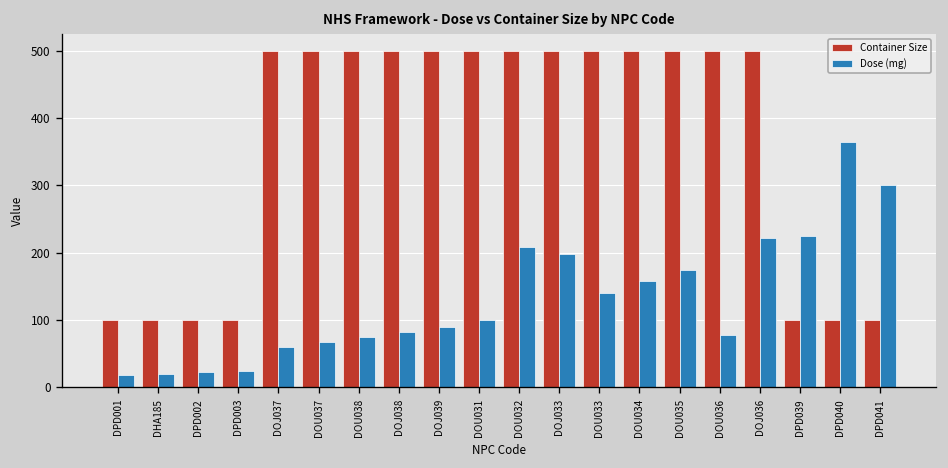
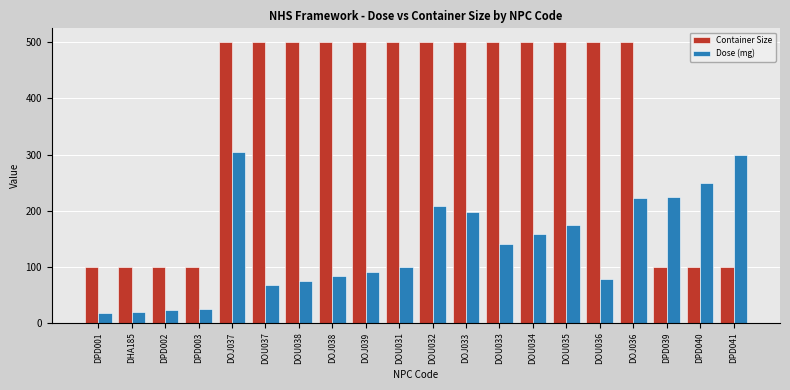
  {
    "Container Size": {
      "DPD001": 100,
      "DHA185": 100,
      "DPD002": 100,
      "DPD003": 100,
      "DOJ037": 500,
      "DOU037": 500,
      "DOU038": 500,
      "DOJ038": 500,
      "DOJ039": 500,
      "DOU031": 500,
      "DOU032": 500,
      "DOJ033": 500,
      "DOU033": 500,
      "DOU034": 500,
      "DOU035": 500,
      "DOU036": 500,
      "DOJ036": 500,
      "DPD039": 100,
      "DPD040": 100,
      "DPD041": 100
    },
    "Dose (mg)": {
      "DPD001": 20,
      "DHA185": 20,
      "DPD002": 20,
      "DPD003": 20,
-     "DOJ037": 60,
+     "DOJ037": 300,
      "DOU037": 70,
      "DOU038": 80,
      "DOJ038": 80,
      "DOJ039": 90,
      "DOU031": 100,
      "DOU032": 210,
      "DOJ033": 200,
      "DOU033": 140,
      "DOU034": 160,
      "DOU035": 180,
      "DOU036": 80,
      "DOJ036": 220,
      "DPD039": 230,
-     "DPD040": 370,
+     "DPD040": 250,
      "DPD041": 300
    }
  }
